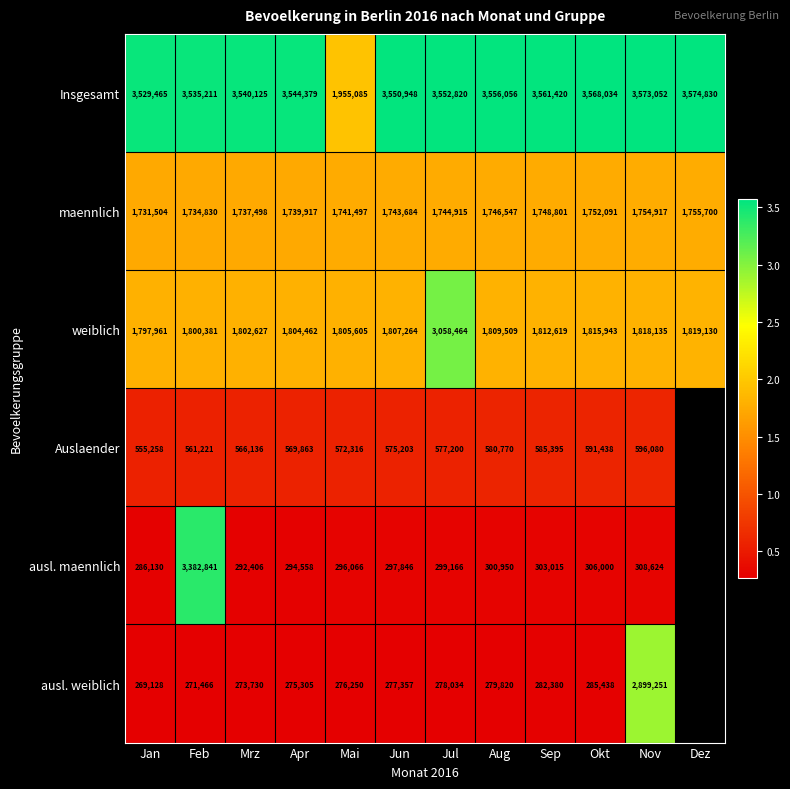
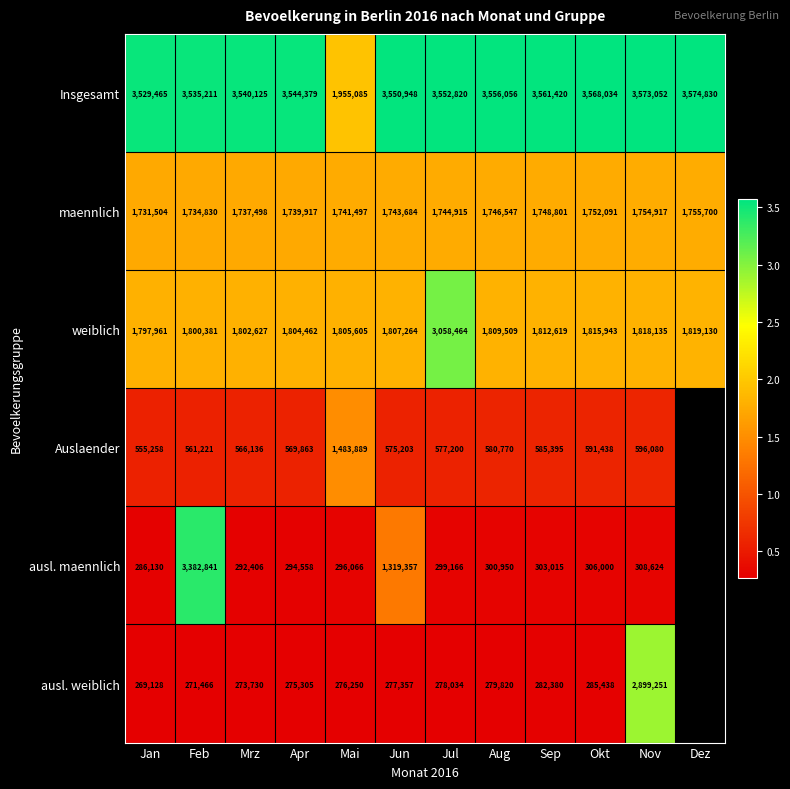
  {
    "Insgesamt": {
      "Jan": "3,529,465",
      "Feb": "3,535,211",
      "Mrz": "3,540,125",
      "Apr": "3,544,379",
      "Mai": "1,955,085",
      "Jun": "3,550,948",
      "Jul": "3,552,820",
      "Aug": "3,556,056",
      "Sep": "3,561,420",
      "Okt": "3,568,034",
      "Nov": "3,573,052",
      "Dez": "3,574,830"
    },
    "maennlich": {
      "Jan": "1,731,504",
      "Feb": "1,734,830",
      "Mrz": "1,737,498",
      "Apr": "1,739,917",
      "Mai": "1,741,497",
      "Jun": "1,743,684",
      "Jul": "1,744,915",
      "Aug": "1,746,547",
      "Sep": "1,748,801",
      "Okt": "1,752,091",
      "Nov": "1,754,917",
      "Dez": "1,755,700"
    },
    "weiblich": {
      "Jan": "1,797,961",
      "Feb": "1,800,381",
      "Mrz": "1,802,627",
      "Apr": "1,804,462",
      "Mai": "1,805,605",
      "Jun": "1,807,264",
      "Jul": "3,058,464",
      "Aug": "1,809,509",
      "Sep": "1,812,619",
      "Okt": "1,815,943",
      "Nov": "1,818,135",
      "Dez": "1,819,130"
    },
    "Auslaender": {
      "Jan": "555,258",
      "Feb": "561,221",
      "Mrz": "566,136",
      "Apr": "569,863",
-     "Mai": "572,316",
+     "Mai": "1,483,889",
      "Jun": "575,203",
      "Jul": "577,200",
      "Aug": "580,770",
      "Sep": "585,395",
      "Okt": "591,438",
      "Nov": "596,080"
    },
    "ausl. maennlich": {
      "Jan": "286,130",
      "Feb": "3,382,841",
      "Mrz": "292,406",
      "Apr": "294,558",
      "Mai": "296,066",
-     "Jun": "297,846",
+     "Jun": "1,319,357",
      "Jul": "299,166",
      "Aug": "300,950",
      "Sep": "303,015",
      "Okt": "306,000",
      "Nov": "308,624"
    },
    "ausl. weiblich": {
      "Jan": "269,128",
      "Feb": "271,466",
      "Mrz": "273,730",
      "Apr": "275,305",
      "Mai": "276,250",
      "Jun": "277,357",
      "Jul": "278,034",
      "Aug": "279,820",
      "Sep": "282,380",
      "Okt": "285,438",
      "Nov": "2,899,251"
    }
  }
